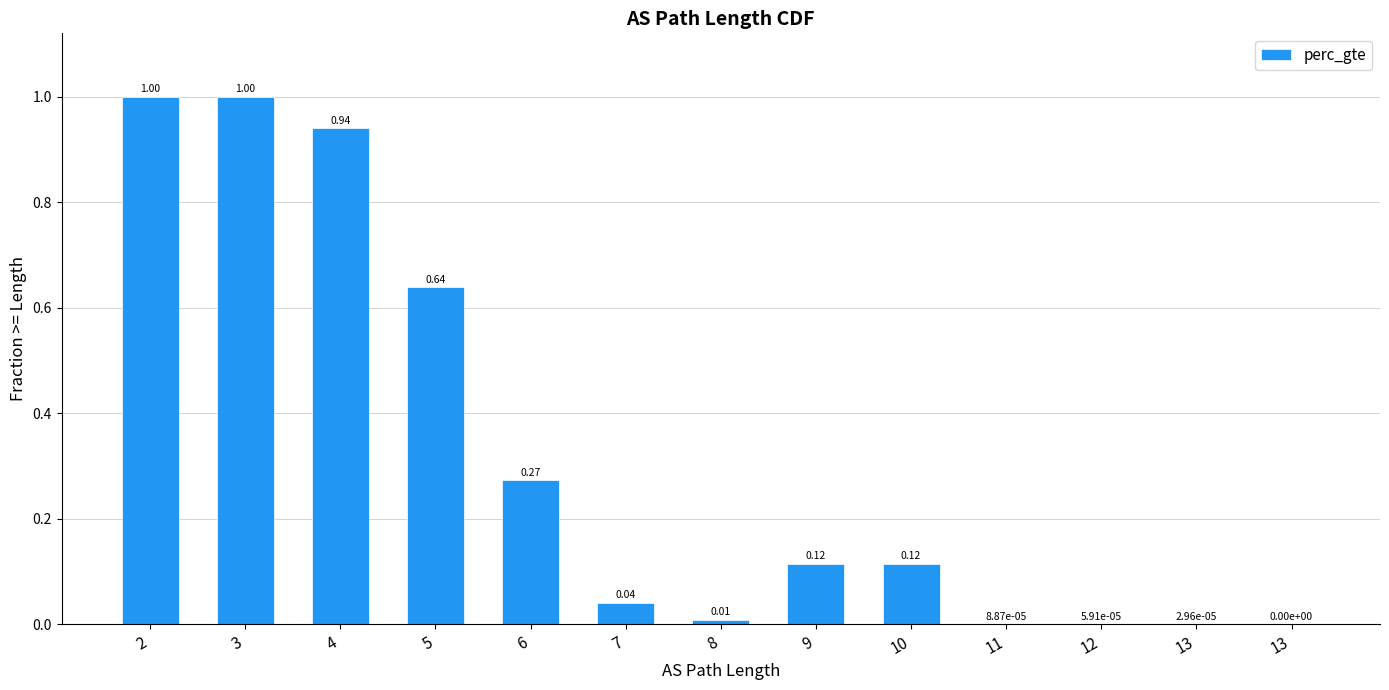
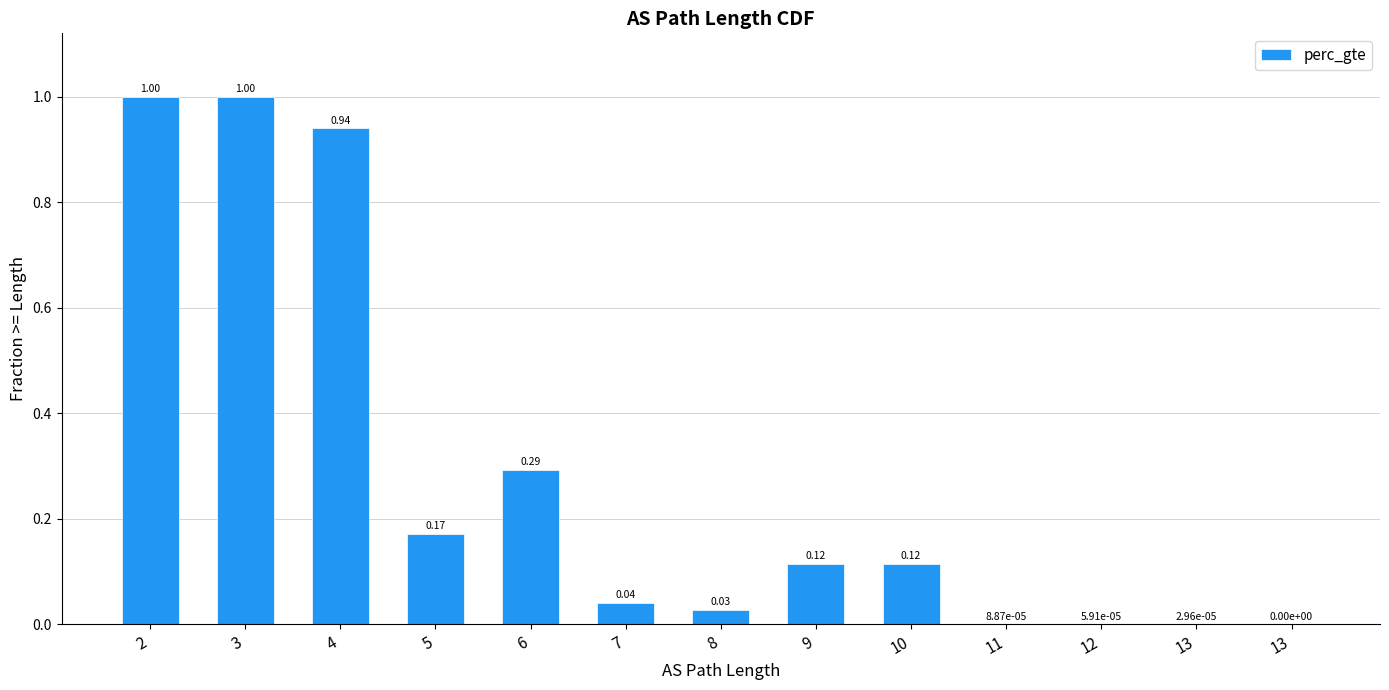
  {
    "2": "1.00",
    "3": "1.00",
    "4": "0.94",
-   "5": "0.64",
-   "6": "0.27",
+   "5": "0.17",
+   "6": "0.29",
    "7": "0.04",
-   "8": "0.01",
+   "8": "0.03",
    "9": "0.12",
    "10": "0.12",
    "11": "8.87e-05",
    "12": "5.91e-05"
  }
